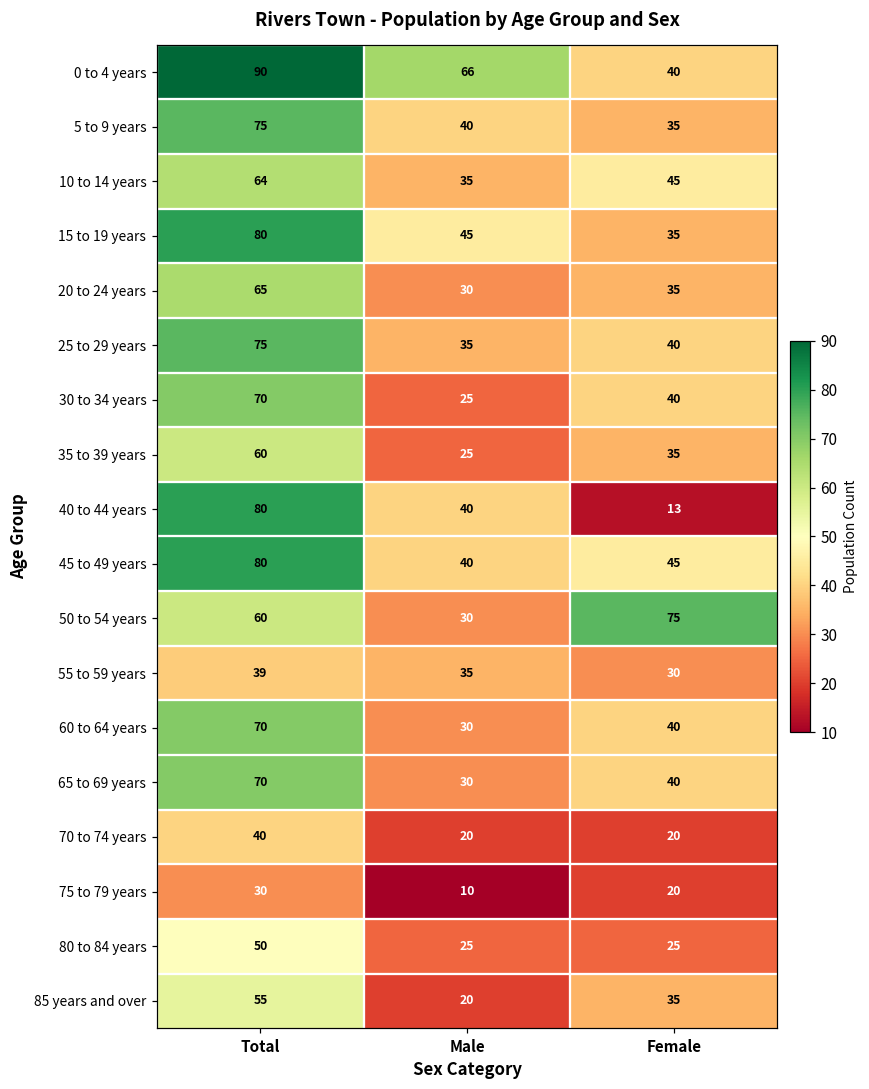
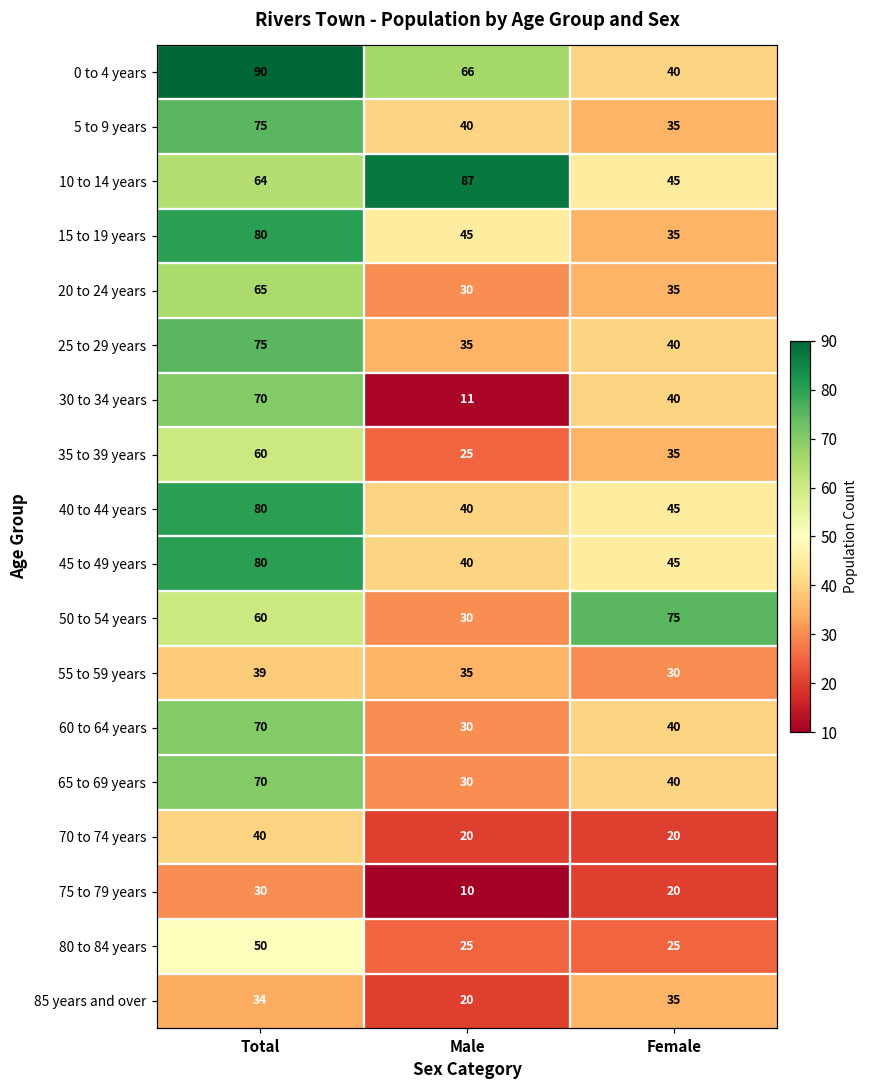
  {
    "0 to 4 years": {
      "Total": 90,
      "Male": 66,
      "Female": 40
    },
    "5 to 9 years": {
      "Total": 75,
      "Male": 40,
      "Female": 35
    },
    "10 to 14 years": {
      "Total": 64,
-     "Male": 35,
+     "Male": 87,
      "Female": 45
    },
    "15 to 19 years": {
      "Total": 80,
      "Male": 45,
      "Female": 35
    },
    "20 to 24 years": {
      "Total": 65,
      "Male": 30,
      "Female": 35
    },
    "25 to 29 years": {
      "Total": 75,
      "Male": 35,
      "Female": 40
    },
    "30 to 34 years": {
      "Total": 70,
-     "Male": 25,
+     "Male": 11,
      "Female": 40
    },
    "35 to 39 years": {
      "Total": 60,
      "Male": 25,
      "Female": 35
    },
    "40 to 44 years": {
      "Total": 80,
      "Male": 40,
-     "Female": 13
+     "Female": 45
    },
    "45 to 49 years": {
      "Total": 80,
      "Male": 40,
      "Female": 45
    },
    "50 to 54 years": {
      "Total": 60,
      "Male": 30,
      "Female": 75
    },
    "55 to 59 years": {
      "Total": 39,
      "Male": 35,
      "Female": 30
    },
    "60 to 64 years": {
      "Total": 70,
      "Male": 30,
      "Female": 40
    },
    "65 to 69 years": {
      "Total": 70,
      "Male": 30,
      "Female": 40
    },
    "70 to 74 years": {
      "Total": 40,
      "Male": 20,
      "Female": 20
    },
    "75 to 79 years": {
      "Total": 30,
      "Male": 10,
      "Female": 20
    },
    "80 to 84 years": {
      "Total": 50,
      "Male": 25,
      "Female": 25
    },
    "85 years and over": {
-     "Total": 55,
+     "Total": 34,
      "Male": 20,
      "Female": 35
    }
  }
